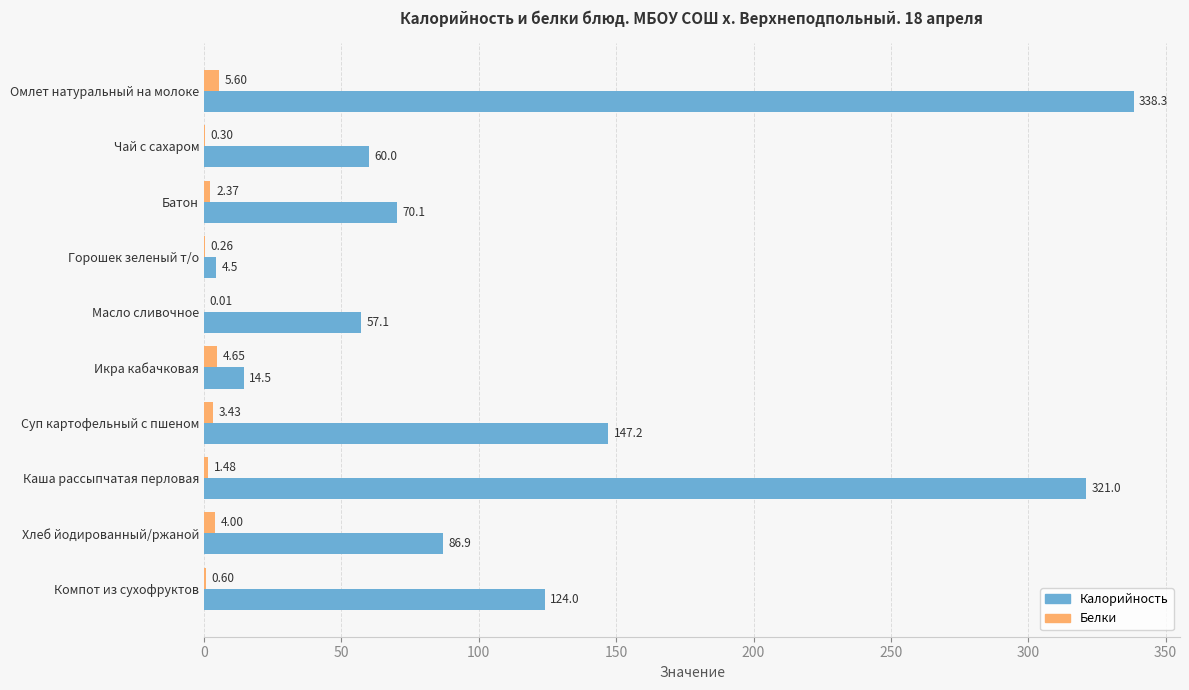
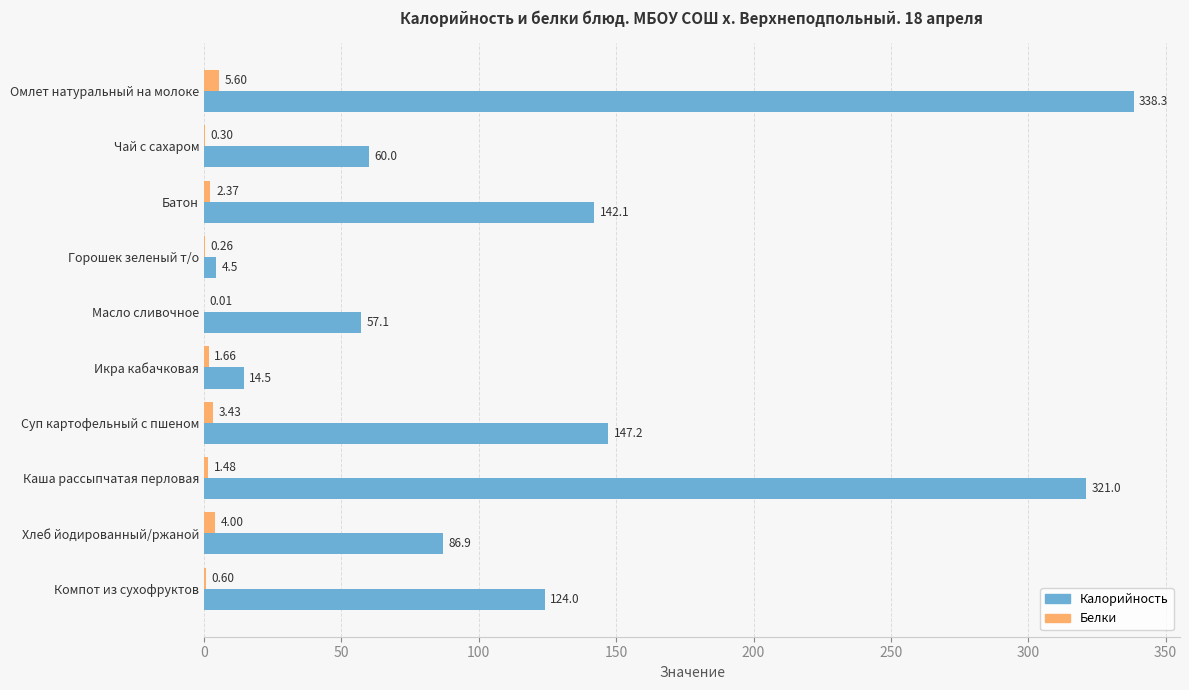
  {
    "Калорийность": {
      "Омлет натуральный на молоке": 338.3,
      "Чай с сахаром": 60.0,
-     "Батон": 70.1,
+     "Батон": 142.1,
      "Горошек зеленый т/о": 4.5,
      "Масло сливочное": 57.1,
      "Икра кабачковая": 14.5,
      "Суп картофельный с пшеном": 147.2,
      "Каша рассыпчатая перловая": 321.0,
      "Хлеб йодированный/ржаной": 86.9,
      "Компот из сухофруктов": 124.0
    },
    "Белки": {
      "Омлет натуральный на молоке": 5.60,
      "Чай с сахаром": 0.30,
      "Батон": 2.37,
      "Горошек зеленый т/о": 0.26,
      "Масло сливочное": 0.01,
-     "Икра кабачковая": 4.65,
+     "Икра кабачковая": 1.66,
      "Суп картофельный с пшеном": 3.43,
      "Каша рассыпчатая перловая": 1.48,
      "Хлеб йодированный/ржаной": 4.00,
      "Компот из сухофруктов": 0.60
    }
  }
